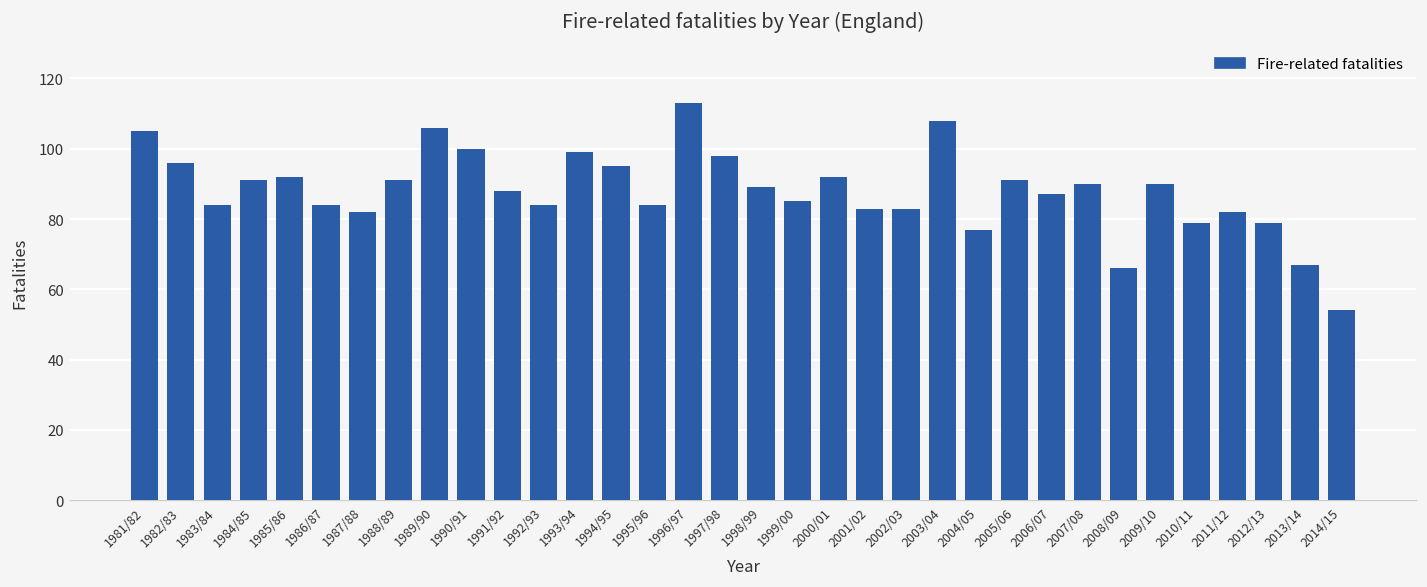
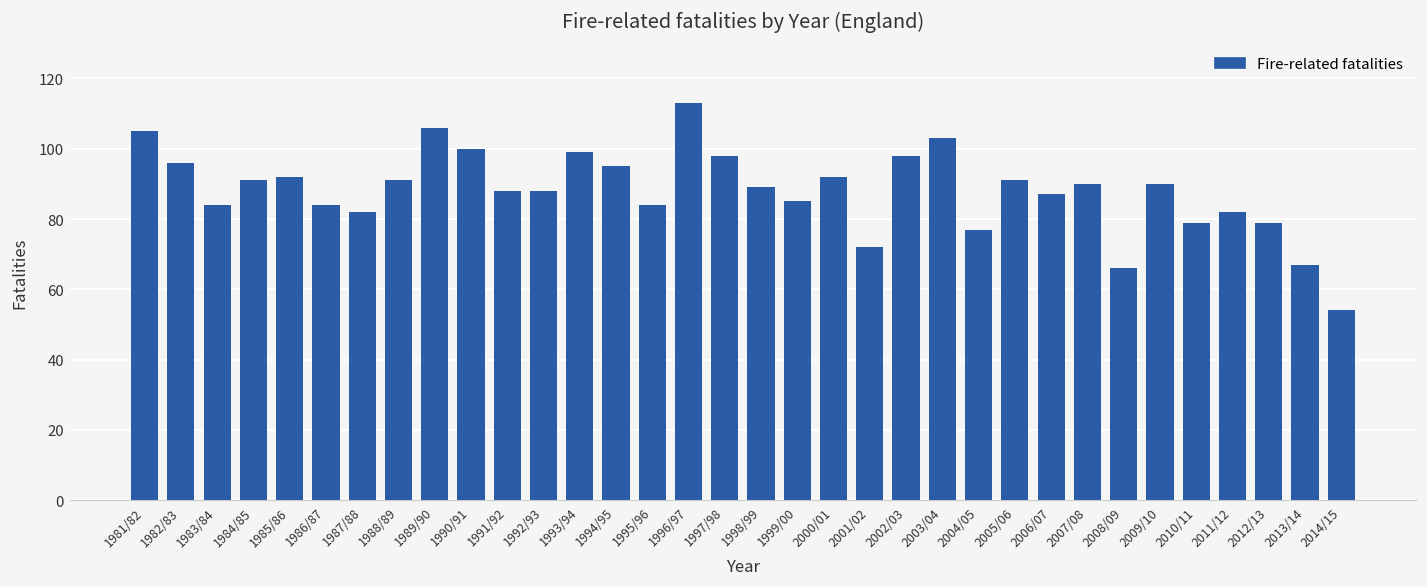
  {
    "1981/82": 105,
    "1982/83": 96,
    "1983/84": 84,
    "1984/85": 91,
    "1985/86": 92,
    "1986/87": 84,
    "1987/88": 82,
    "1988/89": 91,
    "1989/90": 106,
    "1990/91": 100,
    "1991/92": 88,
-   "1992/93": 84,
+   "1992/93": 88,
    "1993/94": 99,
    "1994/95": 95,
    "1995/96": 84,
    "1996/97": 113,
    "1997/98": 98,
    "1998/99": 89,
    "1999/00": 85,
    "2000/01": 92,
-   "2001/02": 83,
-   "2002/03": 83,
-   "2003/04": 108,
+   "2001/02": 72,
+   "2002/03": 98,
+   "2003/04": 103,
    "2004/05": 77,
    "2005/06": 91,
    "2006/07": 87,
    "2007/08": 90,
    "2008/09": 66,
    "2009/10": 90,
    "2010/11": 79,
    "2011/12": 82,
    "2012/13": 79,
    "2013/14": 67,
    "2014/15": 54
  }
